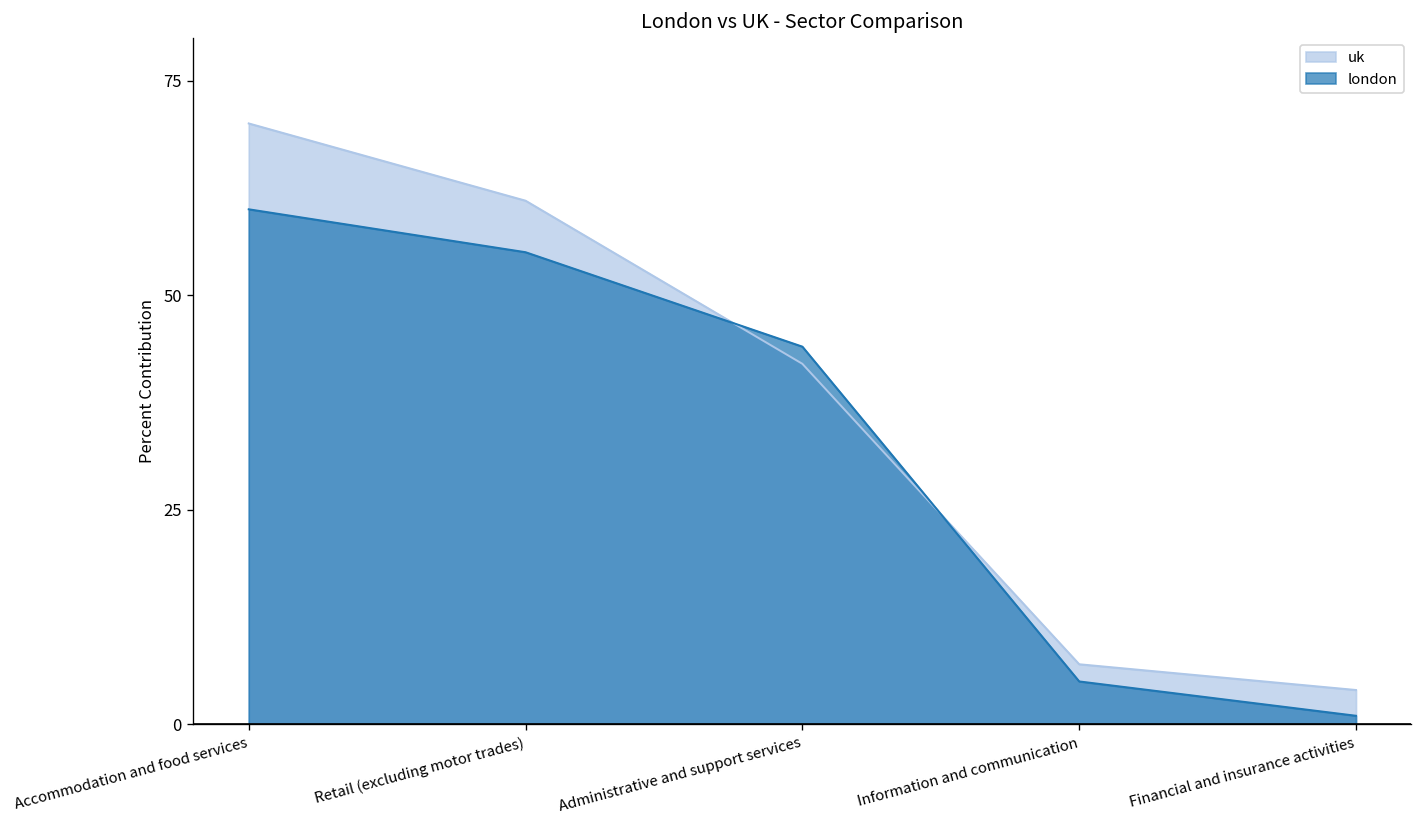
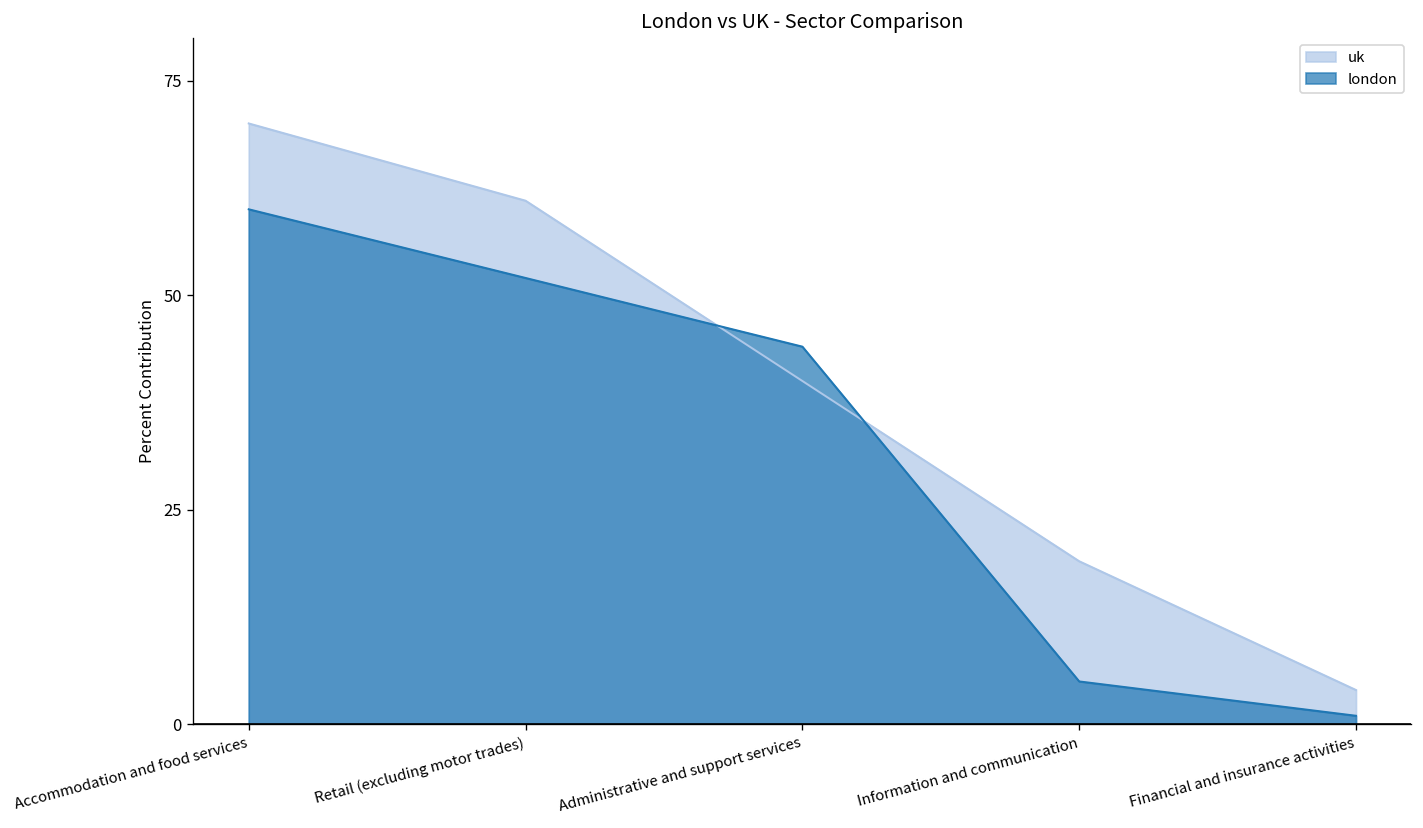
  {
    "uk": {
      "Accommodation and food services": 70,
      "Retail (excluding motor trades)": 61,
-     "Administrative and support services": 42,
-     "Information and communication": 7,
+     "Administrative and support services": 40,
+     "Information and communication": 19,
      "Financial and insurance activities": 4
    },
    "london": {
      "Accommodation and food services": 60,
-     "Retail (excluding motor trades)": 55,
+     "Retail (excluding motor trades)": 52,
      "Administrative and support services": 44,
      "Information and communication": 5,
      "Financial and insurance activities": 1
    }
  }
